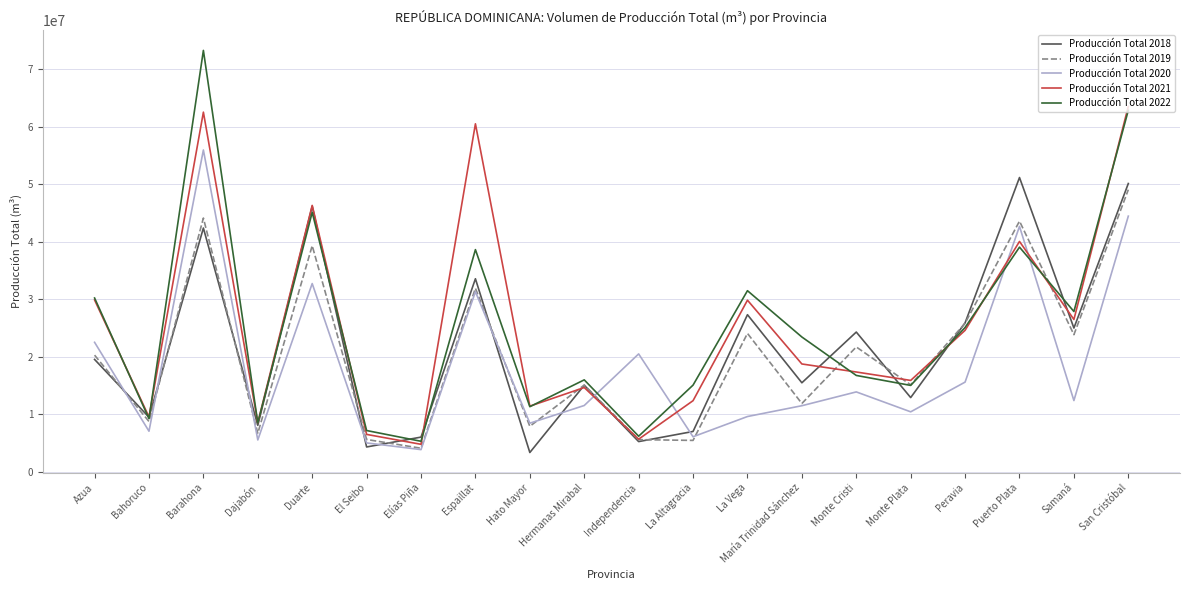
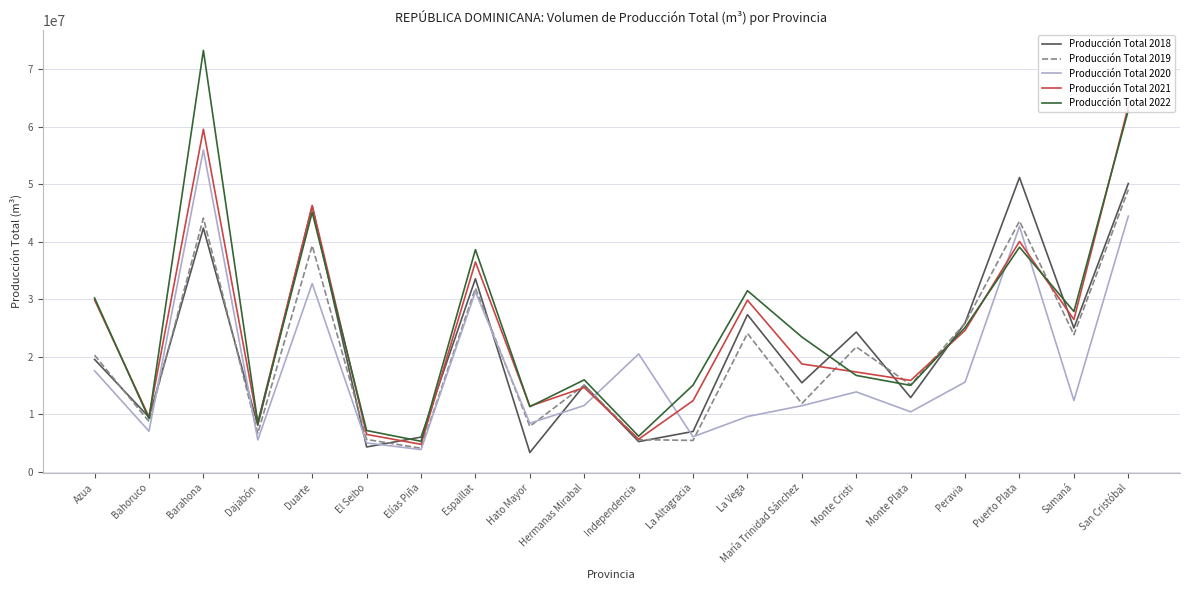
  {
    "Producción Total 2019": {
      "Azua": 20000000,
      "Bahoruco": 9000000,
      "Barahona": 44000000,
      "Dajabón": 7000000,
      "Duarte": 39000000,
      "El Seibo": 6000000,
      "Espaillat": 32000000,
      "Hato Mayor": 8000000,
      "La Altagracia": 5000000,
      "La Vega": 24000000,
      "Monte Cristi": 22000000,
      "Puerto Plata": 44000000,
      "Samaná": 24000000,
      "San Cristóbal": 49000000
    },
    "Producción Total 2020": {
-     "Azua": 23000000,
+     "Azua": 18000000,
      "Bahoruco": 7000000,
      "Barahona": 56000000,
      "Dajabón": 6000000,
      "Duarte": 33000000,
      "El Seibo": 5000000,
      "Espaillat": 31000000,
      "Hato Mayor": 8000000,
      "Hermanas Mirabal": 12000000,
      "Independencia": 21000000,
      "La Altagracia": 6000000,
      "La Vega": 10000000,
      "Monte Cristi": 14000000,
      "Monte Plata": 10000000,
      "Peravia": 16000000,
      "Puerto Plata": 43000000,
      "Samaná": 12000000,
      "San Cristóbal": 44000000
    },
    "Producción Total 2021": {
-     "Barahona": 63000000,
+     "Barahona": 60000000,
      "El Seibo": 7000000,
      "Elías Piña": 5000000,
-     "Espaillat": 61000000,
+     "Espaillat": 36000000,
      "La Altagracia": 12000000,
      "La Vega": 30000000,
      "María Trinidad Sánchez": 19000000,
      "Monte Cristi": 17000000,
      "Monte Plata": 16000000,
      "Peravia": 25000000,
      "Puerto Plata": 40000000,
      "Samaná": 26000000
    }
  }
